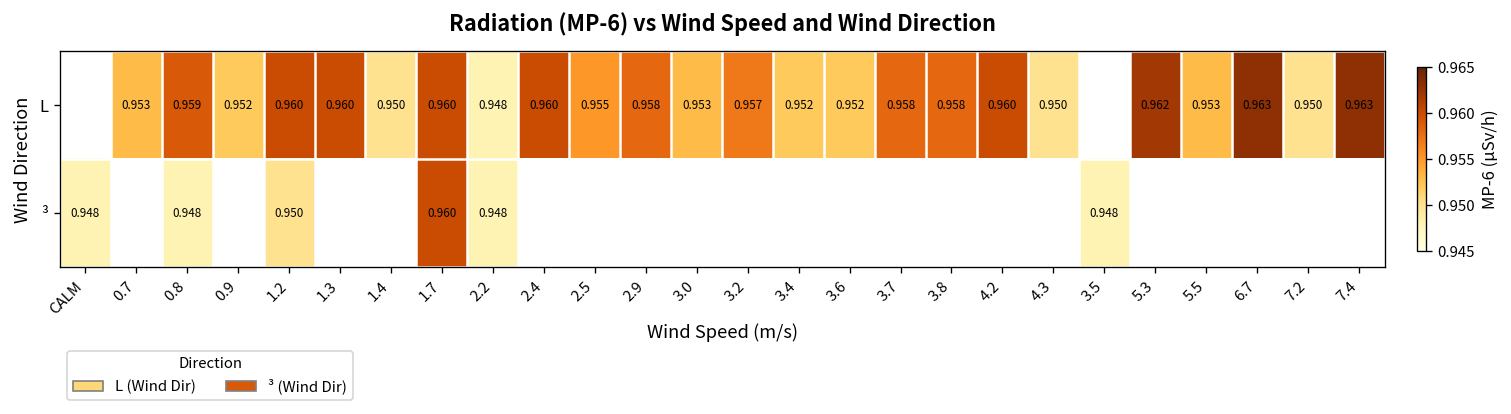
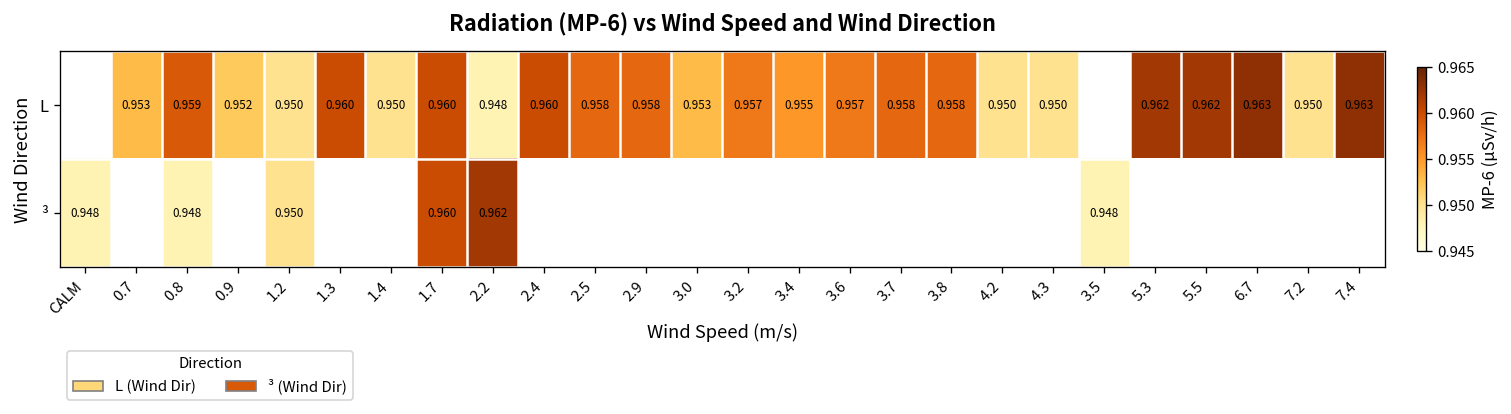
  {
    "L": {
      "0.7": 0.953,
      "0.8": 0.959,
      "0.9": 0.952,
-     "1.2": 0.960,
+     "1.2": 0.950,
      "1.3": 0.960,
      "1.4": 0.950,
      "1.7": 0.960,
      "2.2": 0.948,
      "2.4": 0.960,
-     "2.5": 0.955,
+     "2.5": 0.958,
      "2.9": 0.958,
      "3.0": 0.953,
      "3.2": 0.957,
-     "3.4": 0.952,
-     "3.6": 0.952,
+     "3.4": 0.955,
+     "3.6": 0.957,
      "3.7": 0.958,
      "3.8": 0.958,
-     "4.2": 0.960,
+     "4.2": 0.950,
      "4.3": 0.950,
      "5.3": 0.962,
-     "5.5": 0.953,
+     "5.5": 0.962,
      "6.7": 0.963,
      "7.2": 0.950,
      "7.4": 0.963
    },
    "³": {
      "CALM": 0.948,
      "0.8": 0.948,
      "1.2": 0.950,
      "1.7": 0.960,
-     "2.2": 0.948,
+     "2.2": 0.962,
      "3.5": 0.948
    }
  }
